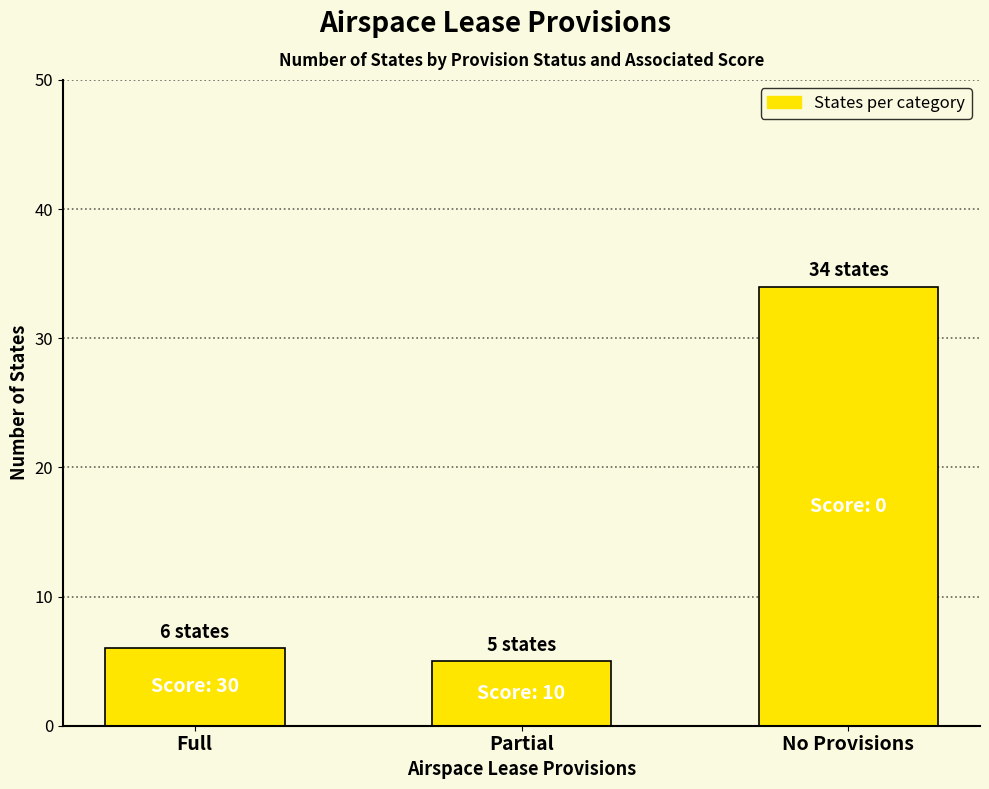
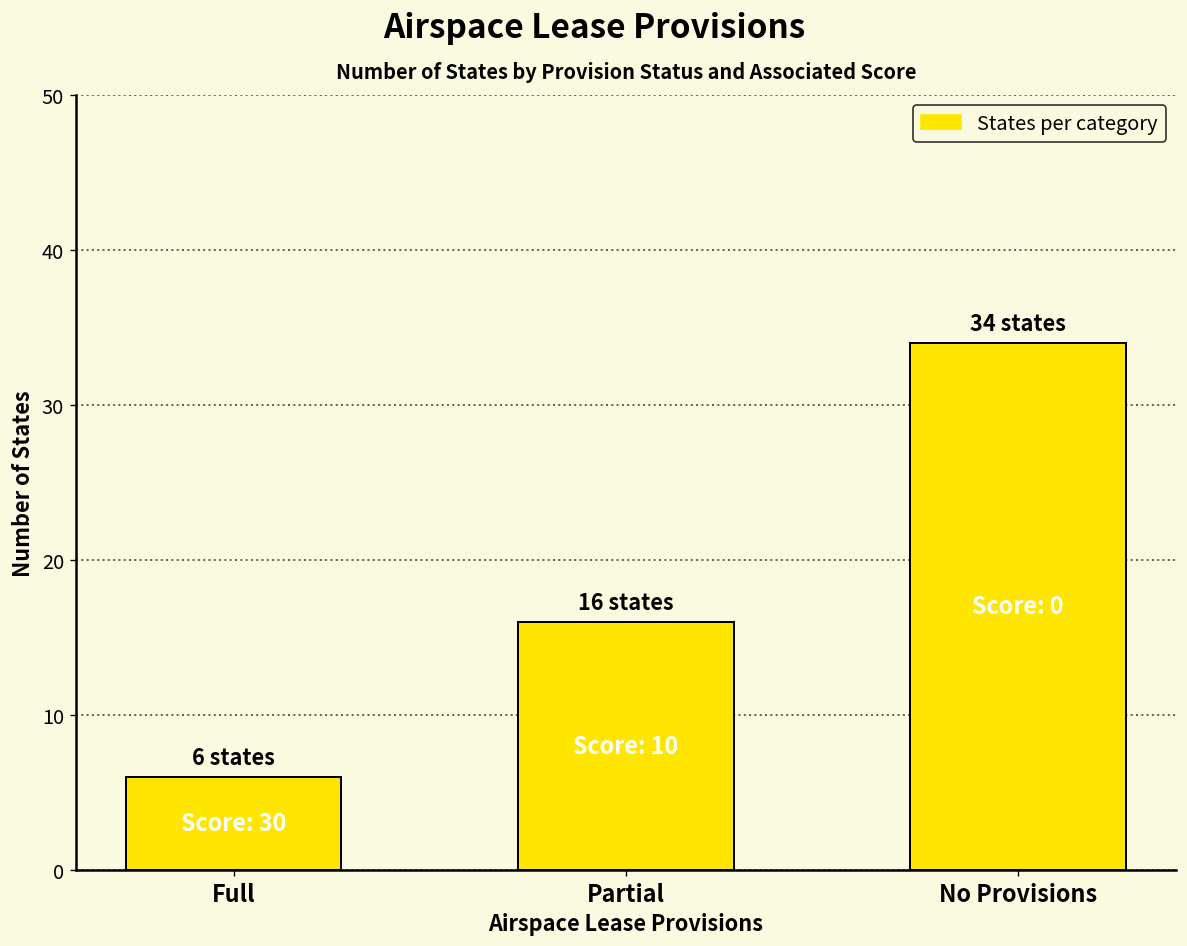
  {
    "Full": 6,
-   "Partial": 5,
+   "Partial": 16,
    "No Provisions": 34
  }
